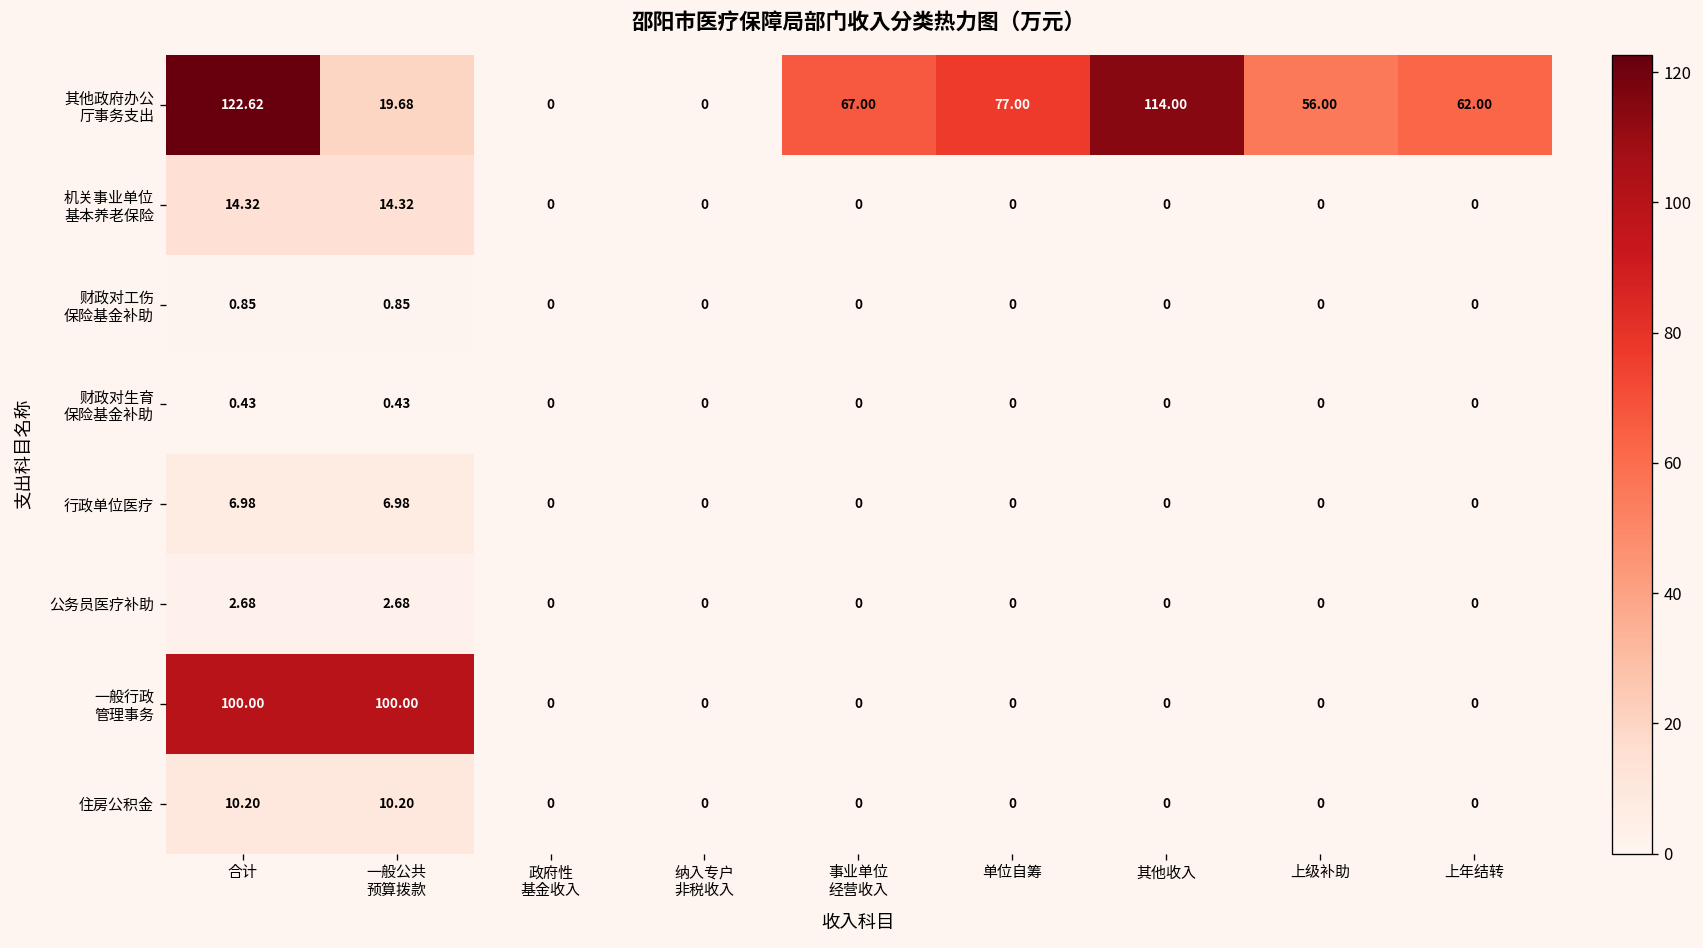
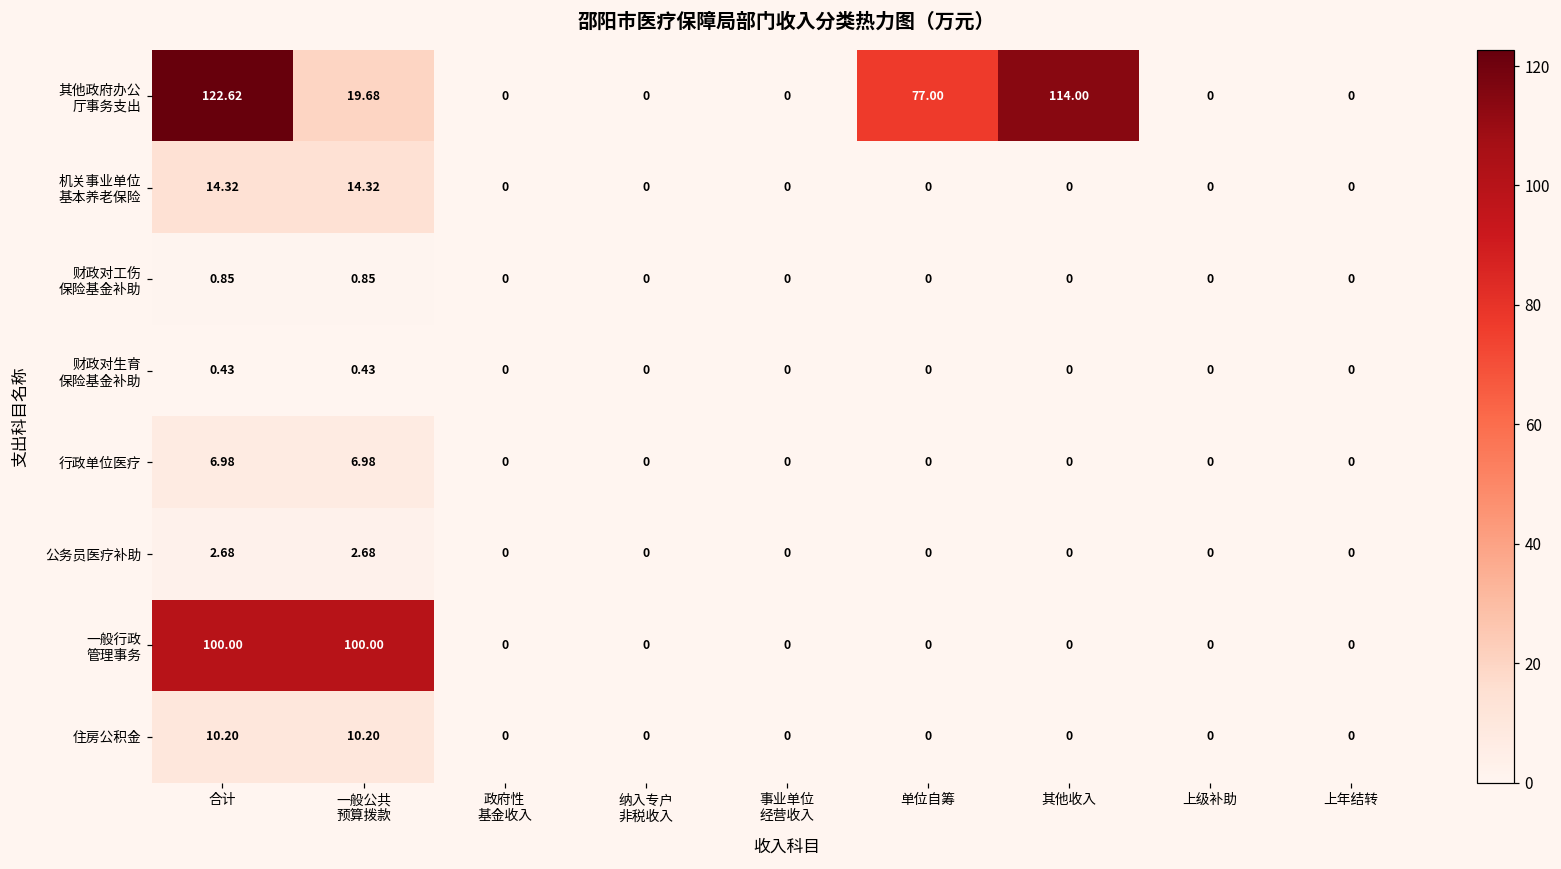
  {
    "其他政府办公 厅事务支出": {
      "合计": 122.62,
      "一般公共 预算拨款": 19.68,
      "政府性 基金收入": 0,
      "纳入专户 非税收入": 0,
-     "事业单位 经营收入": 67.00,
+     "事业单位 经营收入": 0,
      "单位自筹": 77.00,
      "其他收入": 114.00,
-     "上级补助": 56.00,
-     "上年结转": 62.00
+     "上级补助": 0,
+     "上年结转": 0
    },
    "机关事业单位 基本养老保险": {
      "合计": 14.32,
      "一般公共 预算拨款": 14.32,
      "政府性 基金收入": 0,
      "纳入专户 非税收入": 0,
      "事业单位 经营收入": 0,
      "单位自筹": 0,
      "其他收入": 0,
      "上级补助": 0,
      "上年结转": 0
    },
    "财政对工伤 保险基金补助": {
      "合计": 0.85,
      "一般公共 预算拨款": 0.85,
      "政府性 基金收入": 0,
      "纳入专户 非税收入": 0,
      "事业单位 经营收入": 0,
      "单位自筹": 0,
      "其他收入": 0,
      "上级补助": 0,
      "上年结转": 0
    },
    "财政对生育 保险基金补助": {
      "合计": 0.43,
      "一般公共 预算拨款": 0.43,
      "政府性 基金收入": 0,
      "纳入专户 非税收入": 0,
      "事业单位 经营收入": 0,
      "单位自筹": 0,
      "其他收入": 0,
      "上级补助": 0,
      "上年结转": 0
    },
    "行政单位医疗": {
      "合计": 6.98,
      "一般公共 预算拨款": 6.98,
      "政府性 基金收入": 0,
      "纳入专户 非税收入": 0,
      "事业单位 经营收入": 0,
      "单位自筹": 0,
      "其他收入": 0,
      "上级补助": 0,
      "上年结转": 0
    },
    "公务员医疗补助": {
      "合计": 2.68,
      "一般公共 预算拨款": 2.68,
      "政府性 基金收入": 0,
      "纳入专户 非税收入": 0,
      "事业单位 经营收入": 0,
      "单位自筹": 0,
      "其他收入": 0,
      "上级补助": 0,
      "上年结转": 0
    },
    "一般行政 管理事务": {
      "合计": 100.00,
      "一般公共 预算拨款": 100.00,
      "政府性 基金收入": 0,
      "纳入专户 非税收入": 0,
      "事业单位 经营收入": 0,
      "单位自筹": 0,
      "其他收入": 0,
      "上级补助": 0,
      "上年结转": 0
    },
    "住房公积金": {
      "合计": 10.20,
      "一般公共 预算拨款": 10.20,
      "政府性 基金收入": 0,
      "纳入专户 非税收入": 0,
      "事业单位 经营收入": 0,
      "单位自筹": 0,
      "其他收入": 0,
      "上级补助": 0,
      "上年结转": 0
    }
  }
